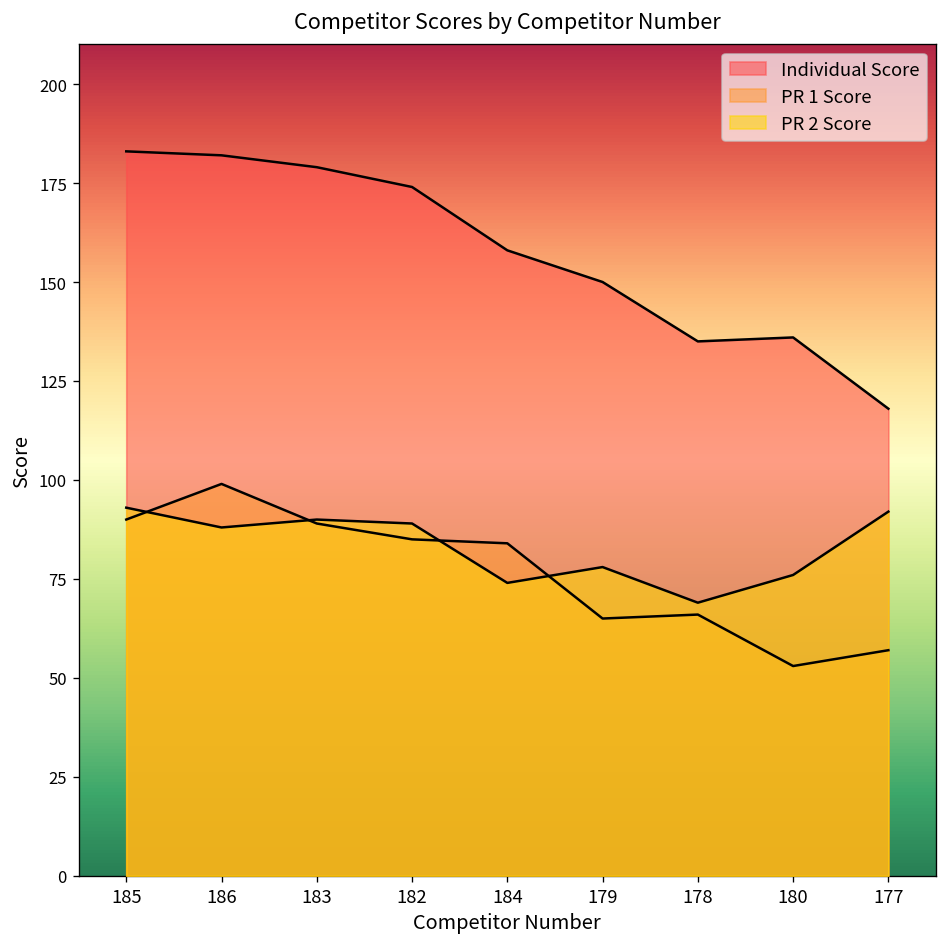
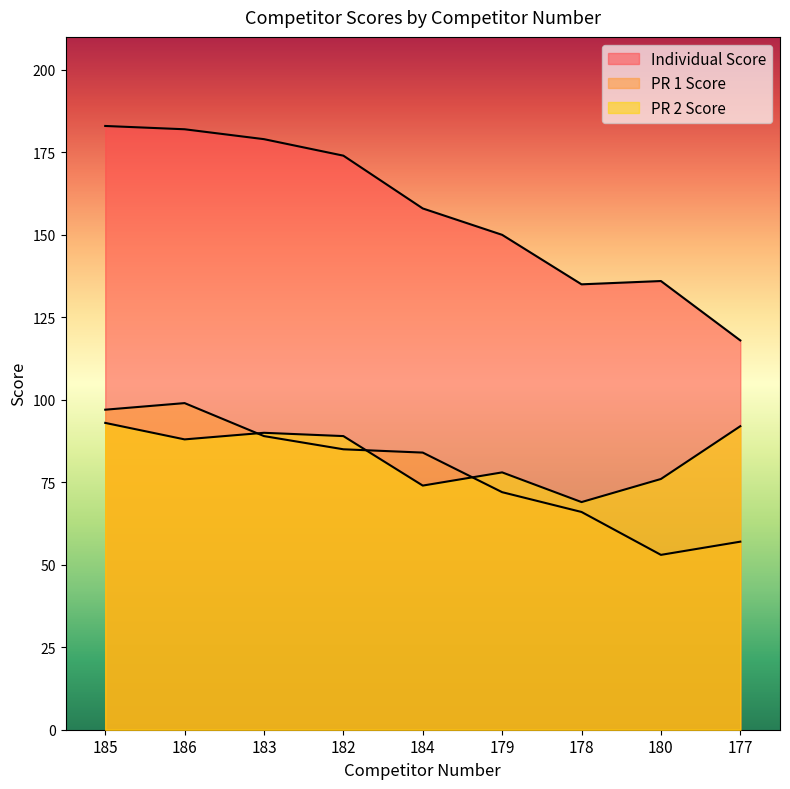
  {
    "Individual Score": {
      "185": 183,
      "186": 182,
      "183": 179,
      "182": 174,
      "184": 158,
      "179": 150,
      "178": 135,
      "180": 136,
      "177": 118
    },
    "PR 1 Score": {
-     "185": 90,
+     "185": 97,
      "186": 99,
      "183": 89,
      "182": 85,
      "184": 84,
-     "179": 65,
+     "179": 72,
      "178": 66,
      "180": 53,
      "177": 57
    },
    "PR 2 Score": {
      "185": 93,
      "186": 88,
      "183": 90,
      "182": 89,
      "184": 74,
      "179": 78,
      "178": 69,
      "180": 76,
      "177": 92
    }
  }
